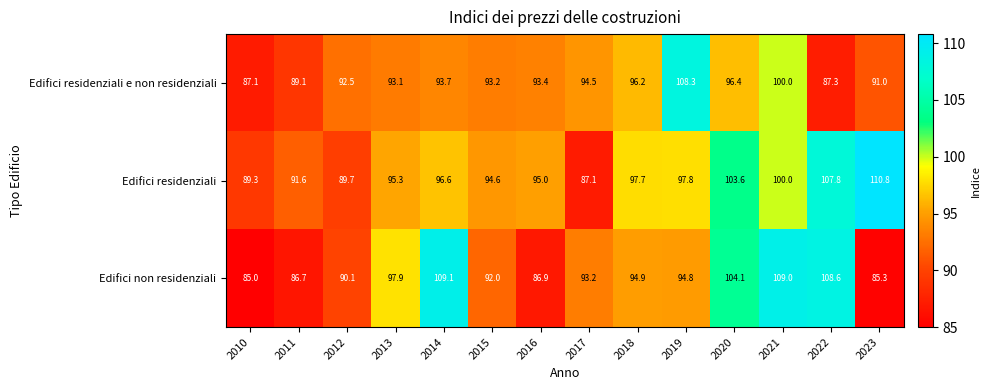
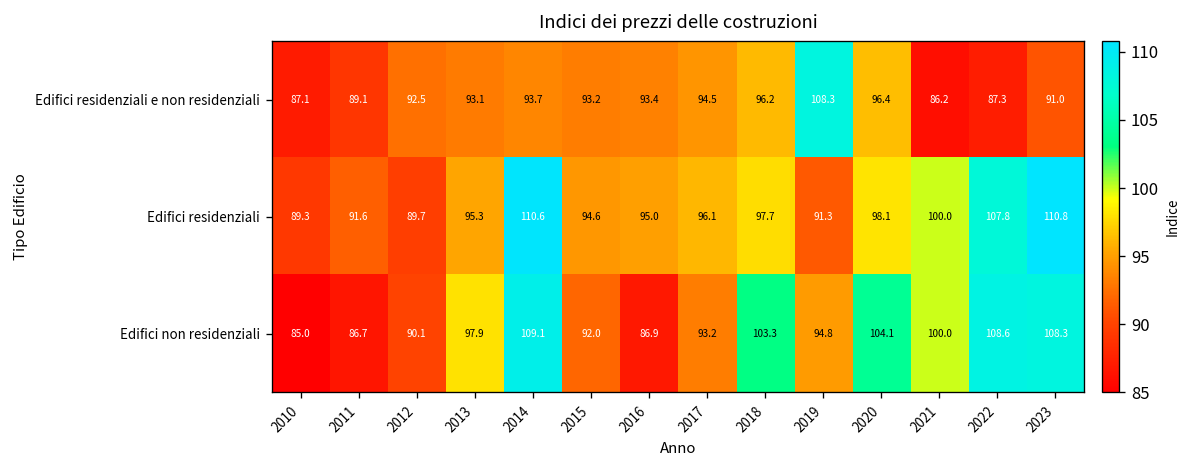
  {
    "Edifici residenziali e non residenziali": {
      "2010": 87.1,
      "2011": 89.1,
      "2012": 92.5,
      "2013": 93.1,
      "2014": 93.7,
      "2015": 93.2,
      "2016": 93.4,
      "2017": 94.5,
      "2018": 96.2,
      "2019": 108.3,
      "2020": 96.4,
-     "2021": 100.0,
+     "2021": 86.2,
      "2022": 87.3,
      "2023": 91.0
    },
    "Edifici residenziali": {
      "2010": 89.3,
      "2011": 91.6,
      "2012": 89.7,
      "2013": 95.3,
-     "2014": 96.6,
+     "2014": 110.6,
      "2015": 94.6,
      "2016": 95.0,
-     "2017": 87.1,
+     "2017": 96.1,
      "2018": 97.7,
-     "2019": 97.8,
-     "2020": 103.6,
+     "2019": 91.3,
+     "2020": 98.1,
      "2021": 100.0,
      "2022": 107.8,
      "2023": 110.8
    },
    "Edifici non residenziali": {
      "2010": 85.0,
      "2011": 86.7,
      "2012": 90.1,
      "2013": 97.9,
      "2014": 109.1,
      "2015": 92.0,
      "2016": 86.9,
      "2017": 93.2,
-     "2018": 94.9,
+     "2018": 103.3,
      "2019": 94.8,
      "2020": 104.1,
-     "2021": 109.0,
+     "2021": 100.0,
      "2022": 108.6,
-     "2023": 85.3
+     "2023": 108.3
    }
  }
